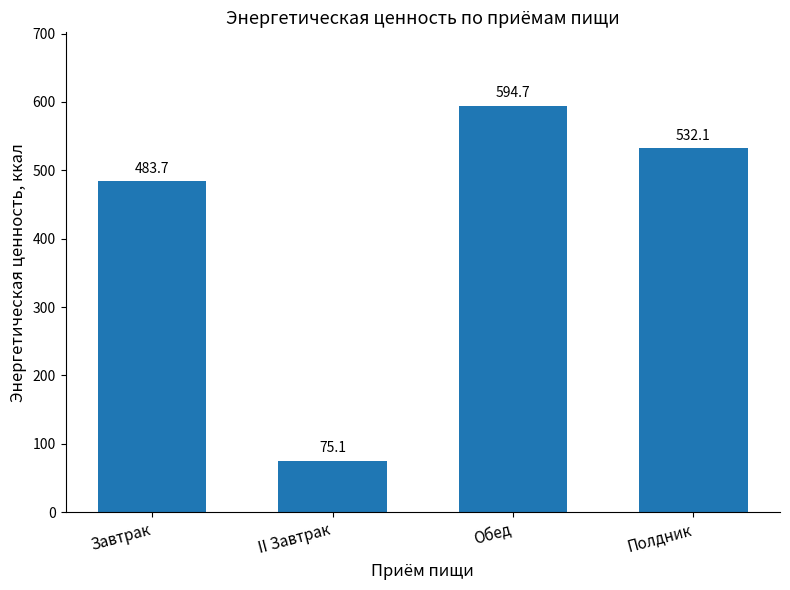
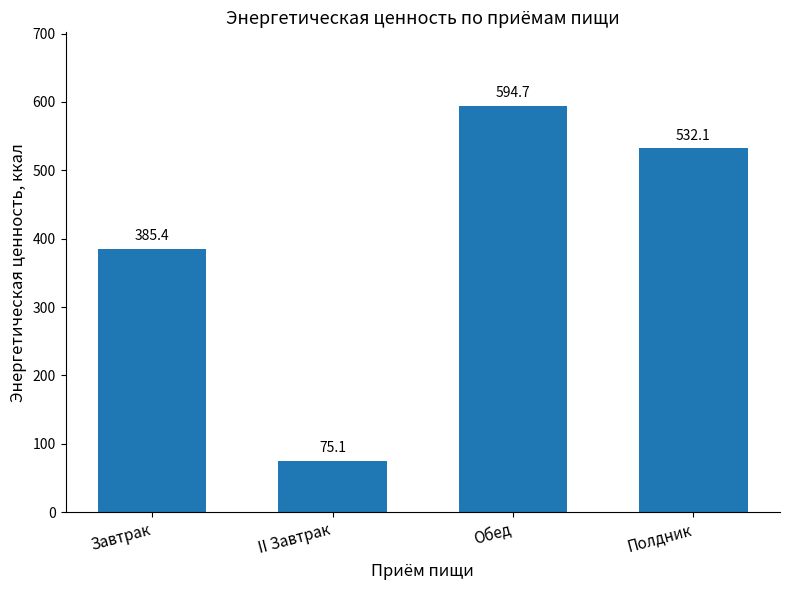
  {
-   "Завтрак": 483.7,
+   "Завтрак": 385.4,
    "II Завтрак": 75.1,
    "Обед": 594.7,
    "Полдник": 532.1
  }
